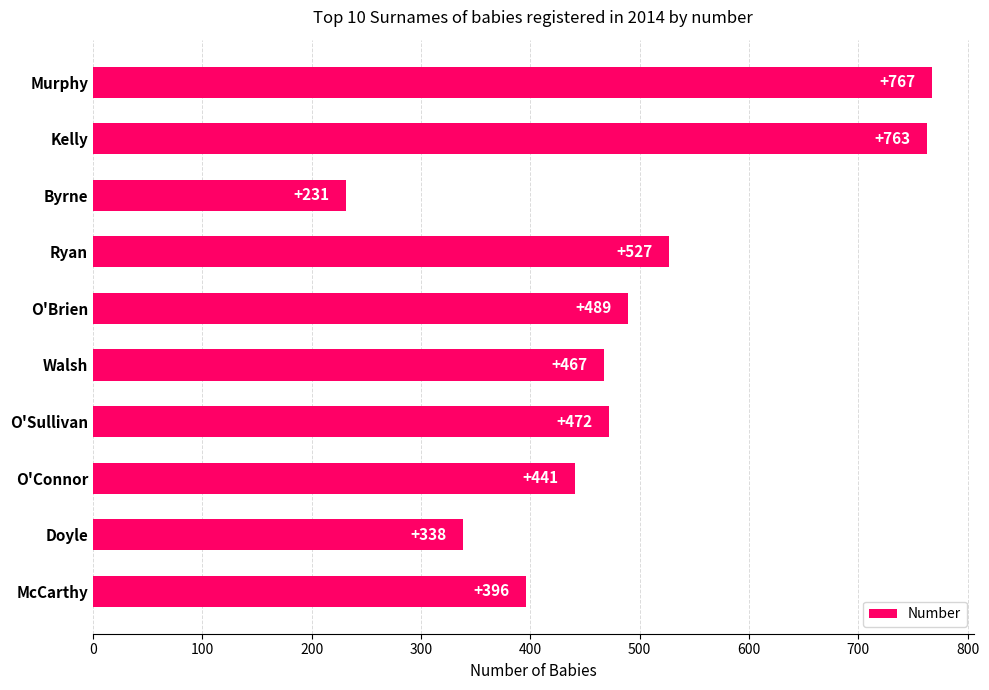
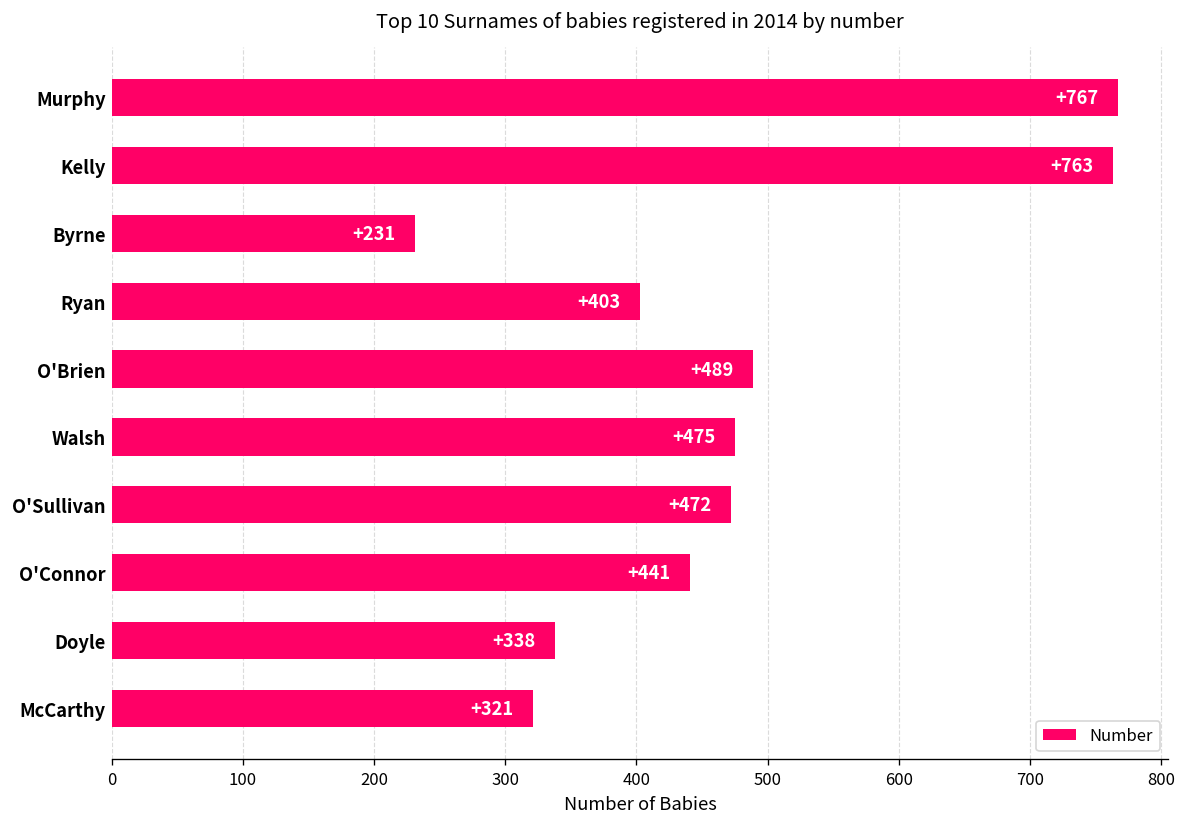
  {
    "Murphy": "+767",
    "Kelly": "+763",
    "Byrne": "+231",
-   "Ryan": "+527",
+   "Ryan": "+403",
    "O'Brien": "+489",
-   "Walsh": "+467",
+   "Walsh": "+475",
    "O'Sullivan": "+472",
    "O'Connor": "+441",
    "Doyle": "+338",
-   "McCarthy": "+396"
+   "McCarthy": "+321"
  }
